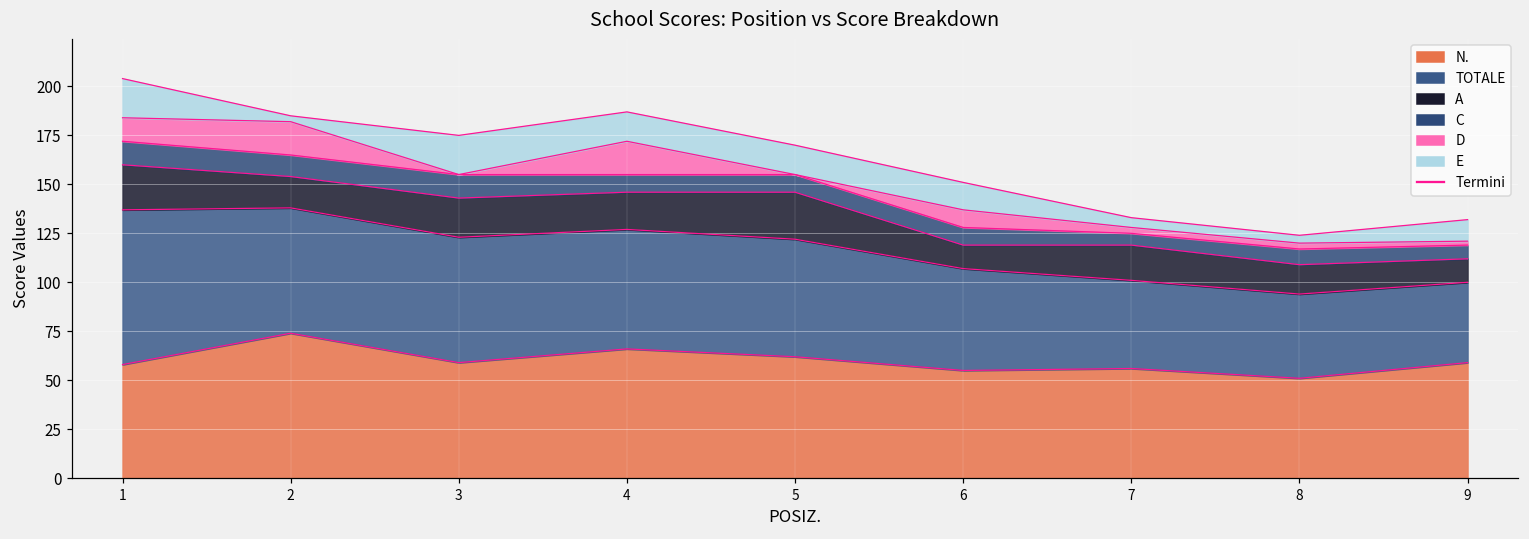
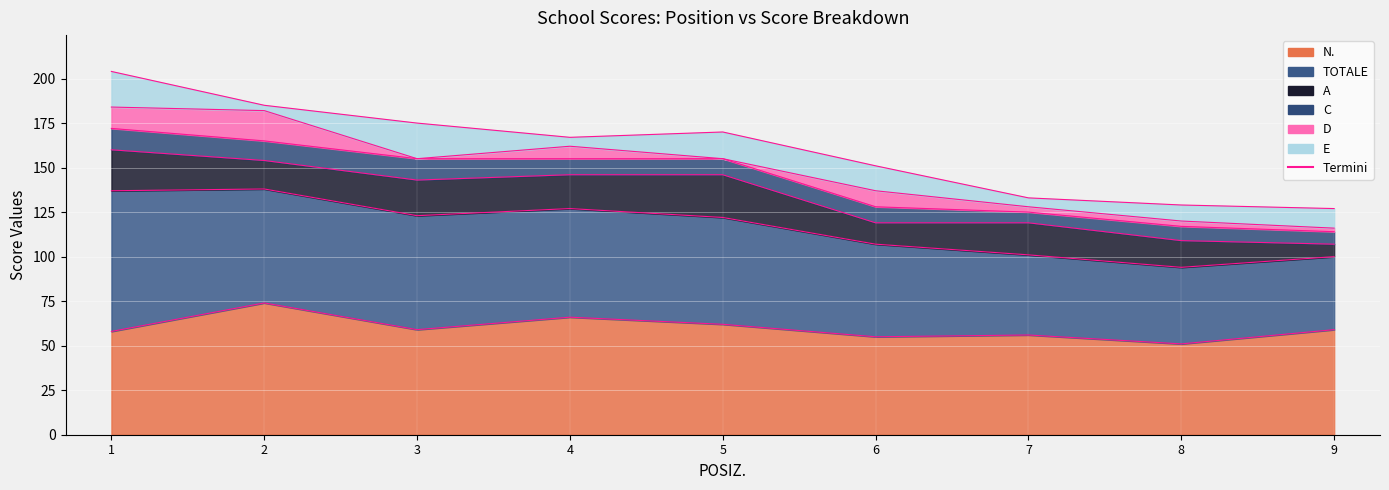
  {
    "N.": {
      "1": 58,
      "2": 74,
      "3": 59,
      "4": 66,
      "5": 62,
      "6": 55,
      "7": 56,
      "8": 51,
      "9": 59
    },
    "A": {
      "1": 23,
      "2": 16,
      "3": 20,
      "4": 19,
      "5": 24,
      "6": 12,
      "7": 18,
      "8": 15,
-     "9": 12
+     "9": 7
    },
    "D": {
      "1": 12,
      "2": 17,
-     "4": 17,
+     "4": 7,
      "6": 9,
      "7": 3,
      "8": 3,
      "9": 2
    },
    "E": {
      "1": 20,
      "2": 3,
      "3": 20,
-     "4": 15,
+     "4": 5,
      "5": 15,
      "6": 14,
      "7": 5,
-     "8": 4,
+     "8": 9,
      "9": 11
    }
  }
